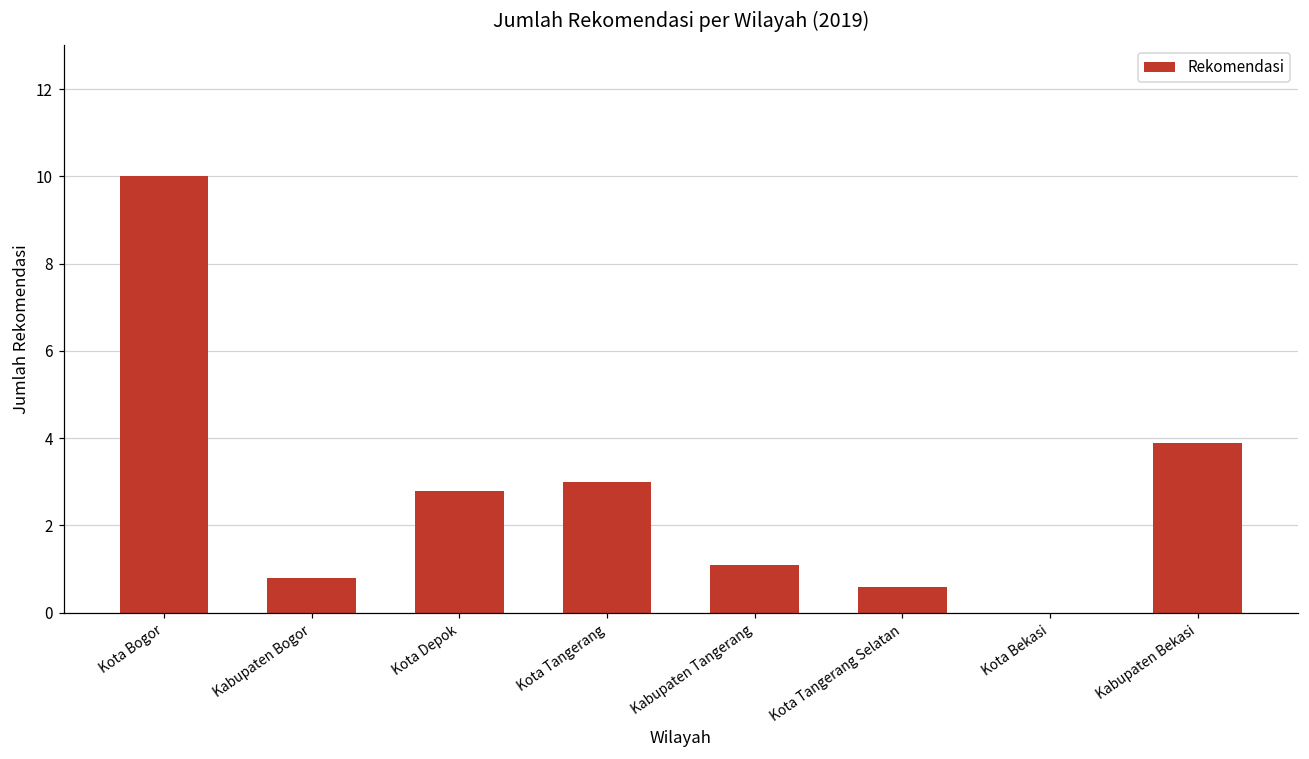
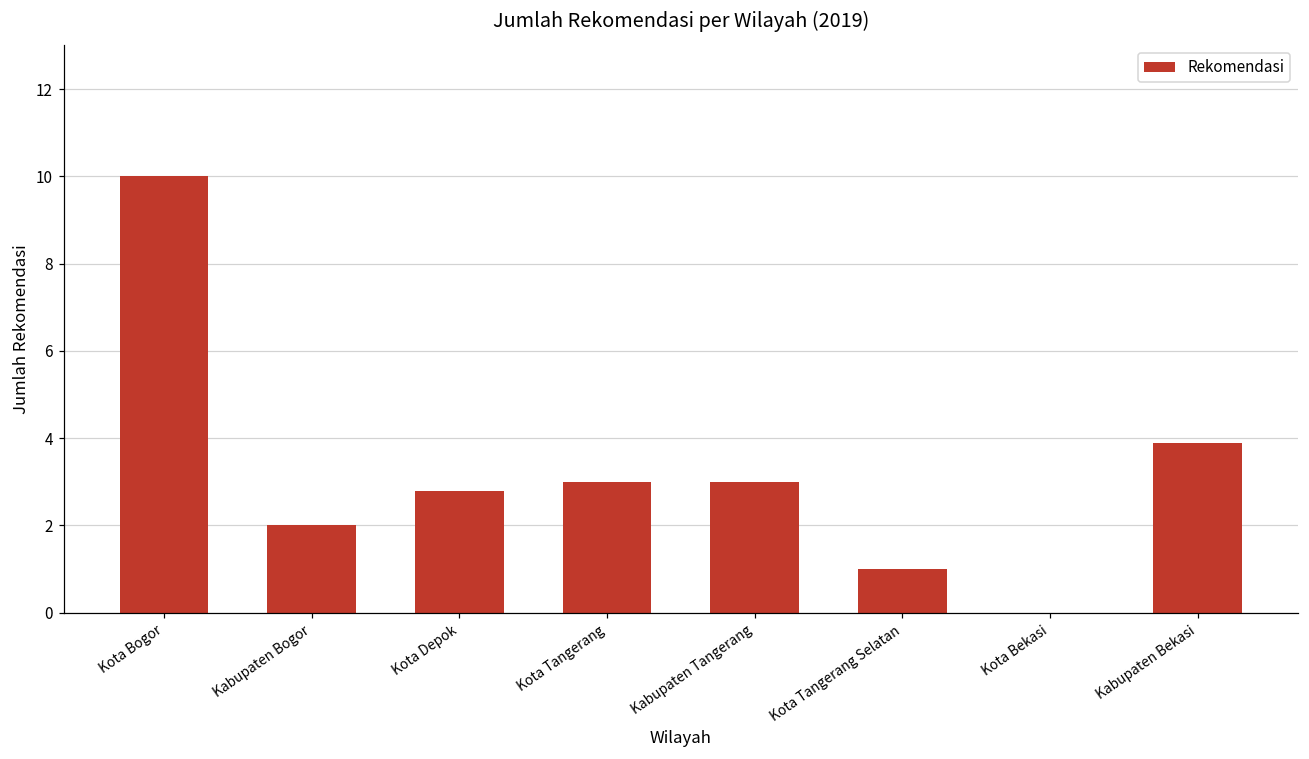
  {
    "Kota Bogor": 10.0,
-   "Kabupaten Bogor": 0.8,
+   "Kabupaten Bogor": 2.0,
    "Kota Depok": 2.8,
    "Kota Tangerang": 3.0,
-   "Kabupaten Tangerang": 1.1,
-   "Kota Tangerang Selatan": 0.6,
+   "Kabupaten Tangerang": 3.0,
+   "Kota Tangerang Selatan": 1.0,
    "Kota Bekasi": 0.0,
    "Kabupaten Bekasi": 3.9
  }
